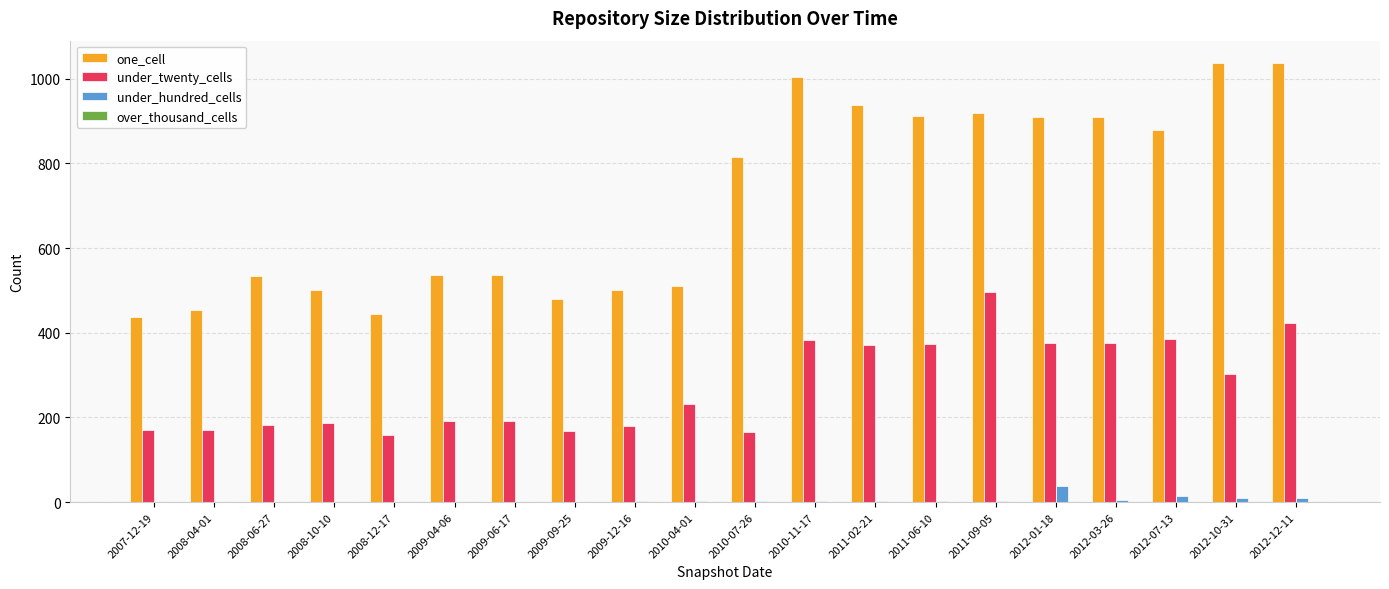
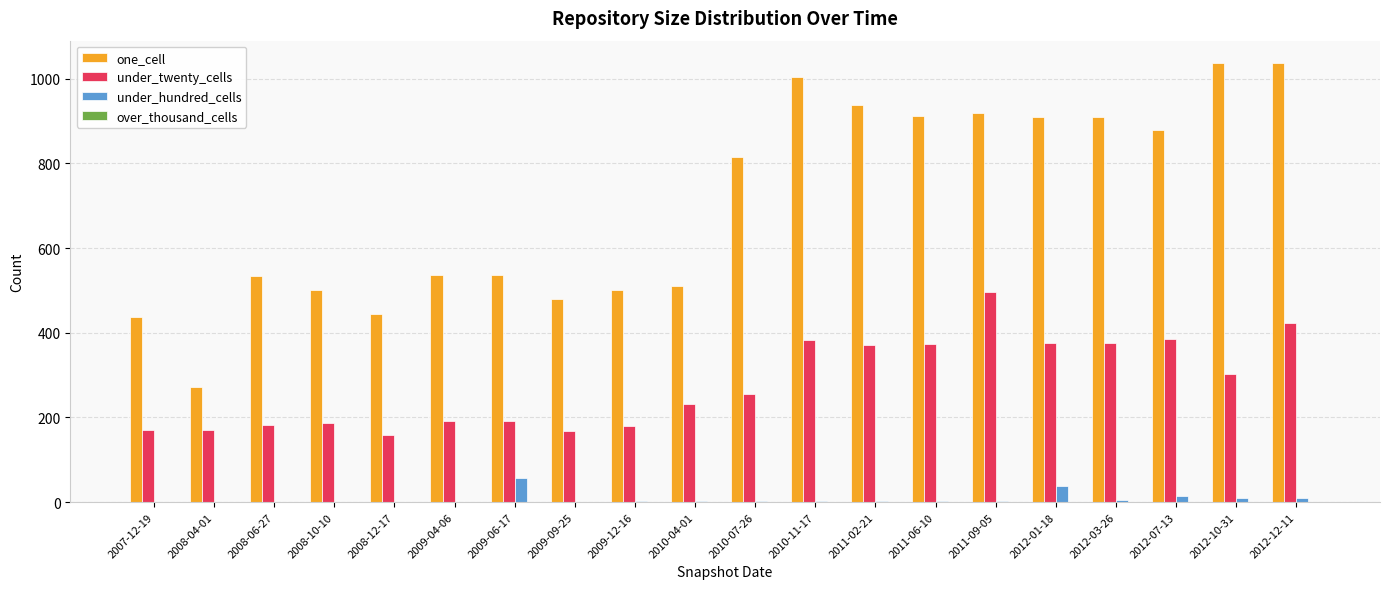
  {
    "one_cell": {
      "2007-12-19": 440,
-     "2008-04-01": 450,
+     "2008-04-01": 270,
      "2008-06-27": 530,
      "2008-10-10": 500,
      "2008-12-17": 450,
      "2009-04-06": 540,
      "2009-06-17": 540,
      "2009-09-25": 480,
      "2009-12-16": 500,
      "2010-04-01": 510,
      "2010-07-26": 820,
      "2010-11-17": 1010,
      "2011-02-21": 940,
      "2011-06-10": 910,
      "2011-09-05": 920,
      "2012-01-18": 910,
      "2012-03-26": 910,
      "2012-07-13": 880,
      "2012-10-31": 1040,
      "2012-12-11": 1040
    },
    "under_twenty_cells": {
      "2007-12-19": 170,
      "2008-04-01": 170,
      "2008-06-27": 180,
      "2008-10-10": 190,
      "2008-12-17": 160,
      "2009-04-06": 190,
      "2009-06-17": 190,
      "2009-09-25": 170,
      "2009-12-16": 180,
      "2010-04-01": 230,
-     "2010-07-26": 170,
+     "2010-07-26": 260,
      "2010-11-17": 380,
      "2011-02-21": 370,
      "2011-06-10": 370,
      "2011-09-05": 500,
      "2012-01-18": 380,
      "2012-03-26": 380,
      "2012-07-13": 390,
      "2012-10-31": 300,
      "2012-12-11": 420
    },
    "under_hundred_cells": {
-     "2009-06-17": 0,
+     "2009-06-17": 60,
      "2012-01-18": 40,
      "2012-07-13": 10,
      "2012-10-31": 10,
      "2012-12-11": 10
    },
    "over_thousand_cells": {
      "2007-12-19": 0,
      "2008-04-01": 0,
      "2008-06-27": 0,
      "2008-10-10": 0,
      "2008-12-17": 0,
      "2009-04-06": 0,
      "2009-06-17": 0,
      "2009-09-25": 0,
      "2009-12-16": 0,
      "2010-04-01": 0,
      "2010-07-26": 0,
      "2010-11-17": 0,
      "2011-02-21": 0,
      "2011-06-10": 0,
      "2011-09-05": 0,
      "2012-01-18": 0,
      "2012-03-26": 0,
      "2012-07-13": 0,
      "2012-10-31": 0,
      "2012-12-11": 0
    }
  }
